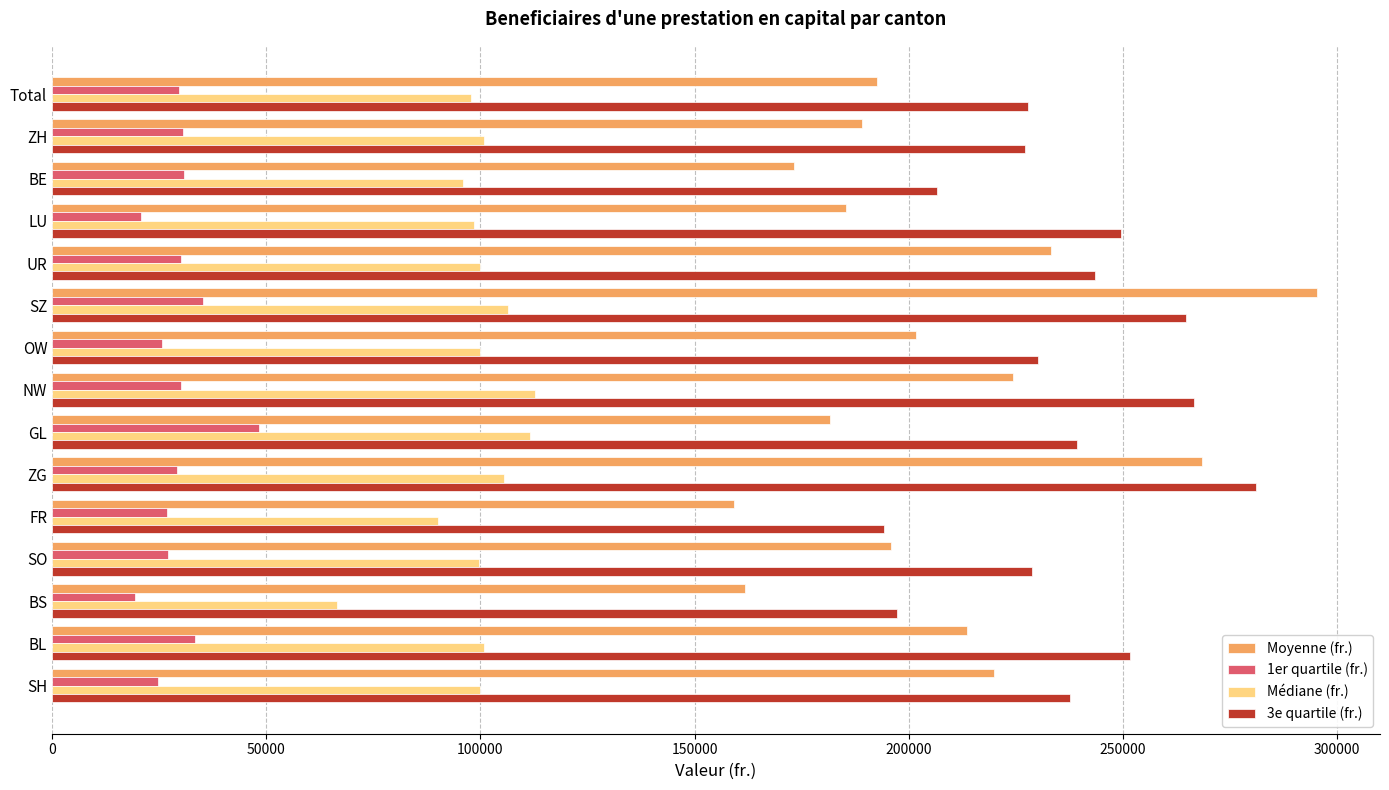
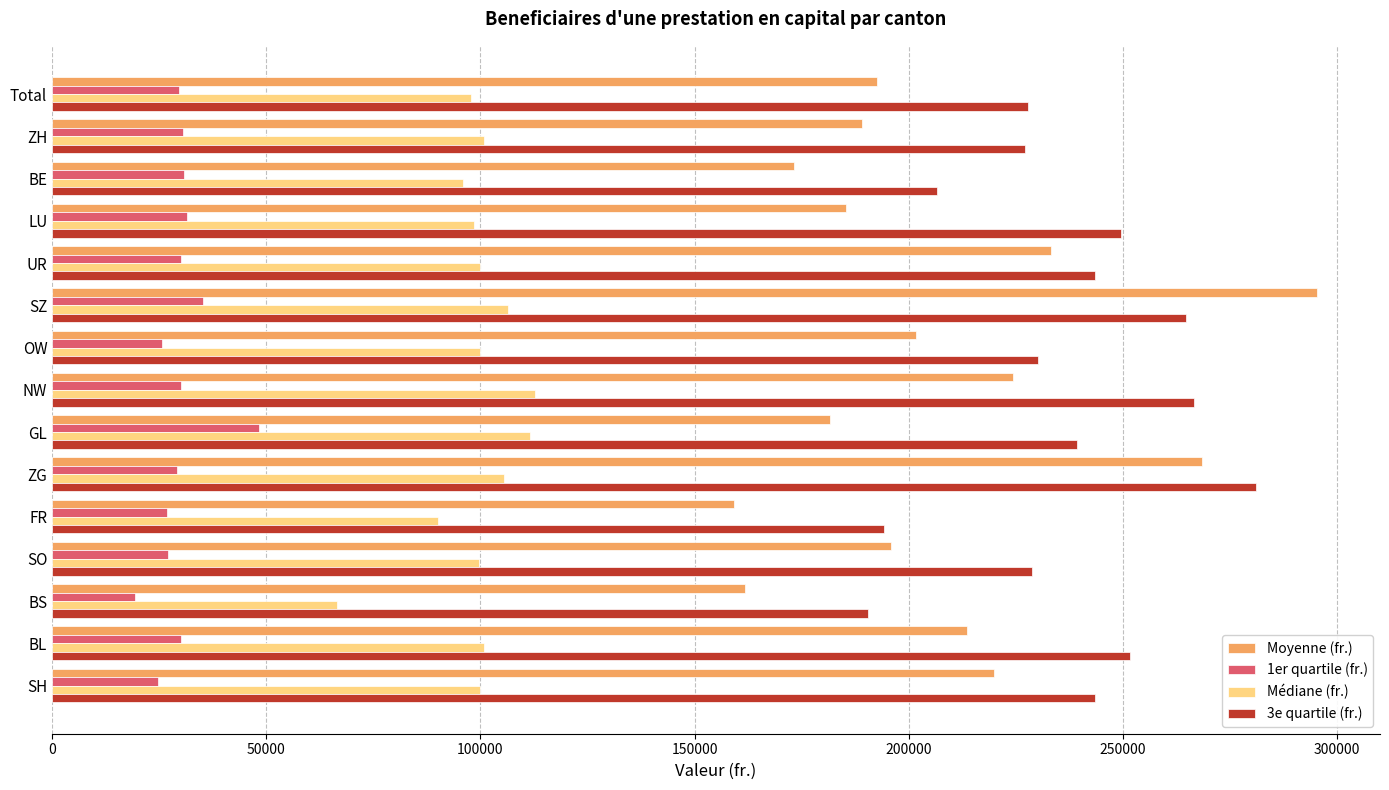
  {
    "1er quartile (fr.)": {
      "Total": 30000,
      "ZH": 31000,
      "BE": 31000,
-     "LU": 21000,
+     "LU": 32000,
      "UR": 30000,
      "SZ": 35000,
      "OW": 26000,
      "NW": 30000,
      "GL": 48000,
      "ZG": 29000,
      "FR": 27000,
      "SO": 27000,
      "BS": 19000,
-     "BL": 33000,
+     "BL": 30000,
      "SH": 25000
    },
    "3e quartile (fr.)": {
      "Total": 228000,
      "ZH": 227000,
      "BE": 207000,
      "LU": 250000,
      "UR": 243000,
      "SZ": 265000,
      "OW": 230000,
      "NW": 267000,
      "GL": 239000,
      "ZG": 281000,
      "FR": 194000,
      "SO": 229000,
-     "BS": 197000,
+     "BS": 190000,
      "BL": 252000,
-     "SH": 238000
+     "SH": 244000
    }
  }
